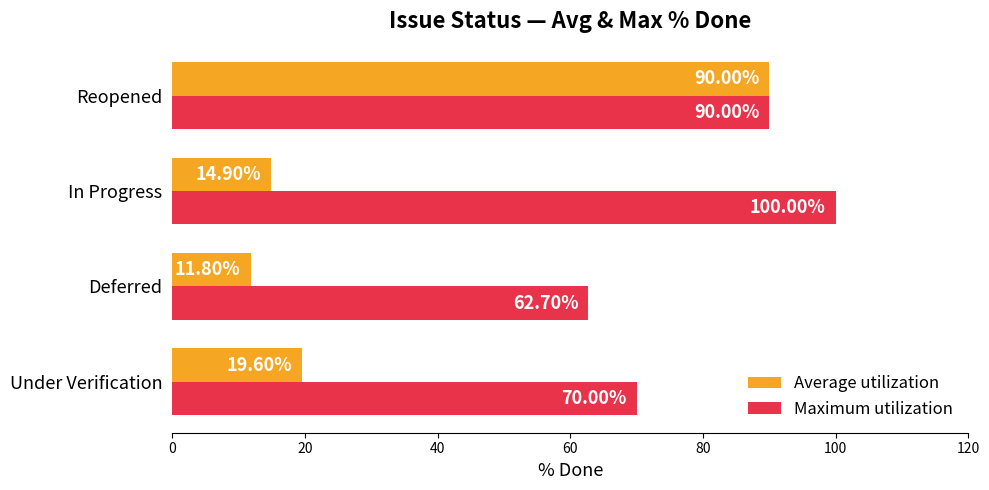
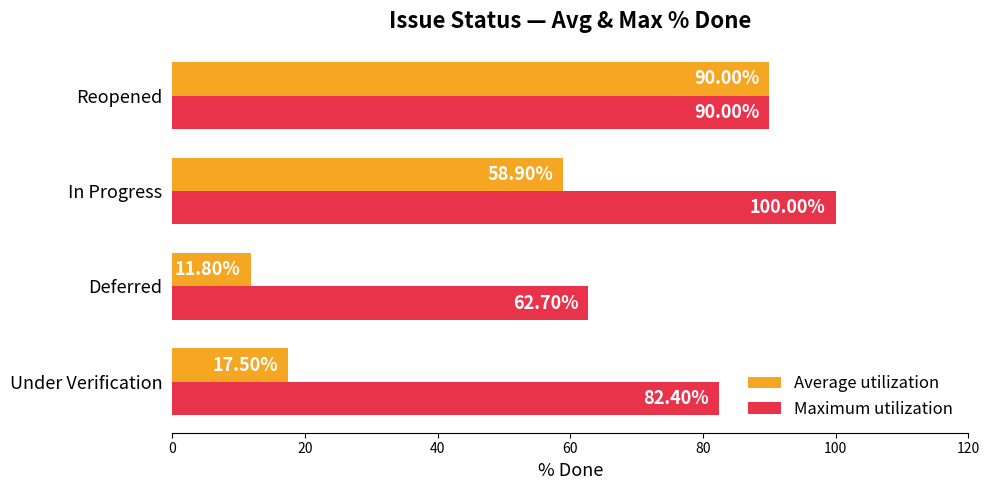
  {
    "Average utilization": {
      "Reopened": "90.00%",
-     "In Progress": "14.90%",
+     "In Progress": "58.90%",
      "Deferred": "11.80%",
-     "Under Verification": "19.60%"
+     "Under Verification": "17.50%"
    },
    "Maximum utilization": {
      "Reopened": "90.00%",
      "In Progress": "100.00%",
      "Deferred": "62.70%",
-     "Under Verification": "70.00%"
+     "Under Verification": "82.40%"
    }
  }
